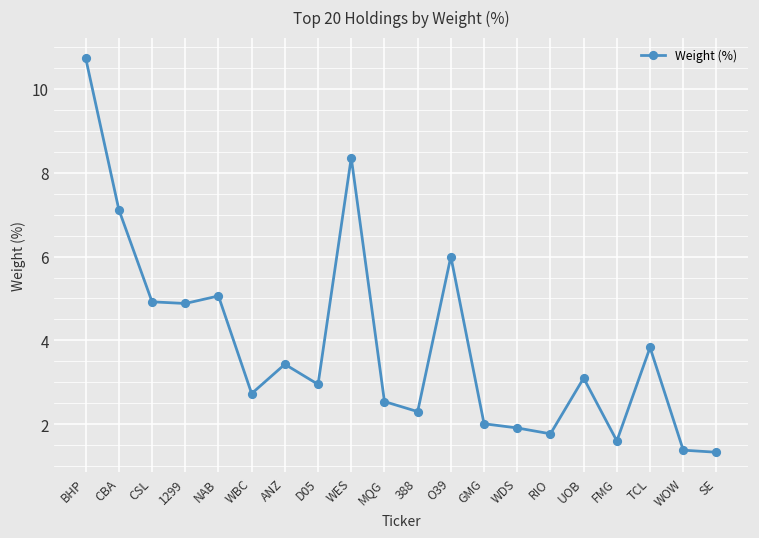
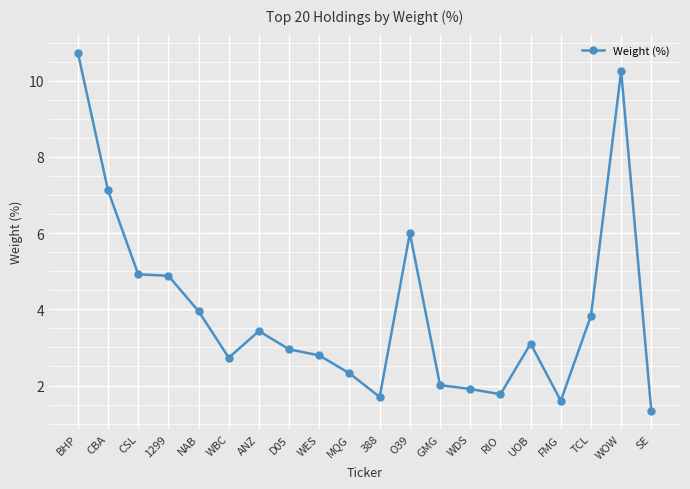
  {
    "BHP": 10.7,
    "CBA": 7.1,
    "CSL": 4.9,
    "1299": 4.9,
-   "NAB": 5.1,
+   "NAB": 4.0,
    "WBC": 2.7,
    "ANZ": 3.4,
    "D05": 3.0,
-   "WES": 8.4,
-   "MQG": 2.5,
-   "388": 2.3,
+   "WES": 2.8,
+   "MQG": 2.3,
+   "388": 1.7,
    "O39": 6.0,
    "GMG": 2.0,
    "WDS": 1.9,
    "RIO": 1.8,
    "UOB": 3.1,
    "FMG": 1.6,
    "TCL": 3.8,
-   "WOW": 1.4,
+   "WOW": 10.3,
    "SE": 1.3
  }
